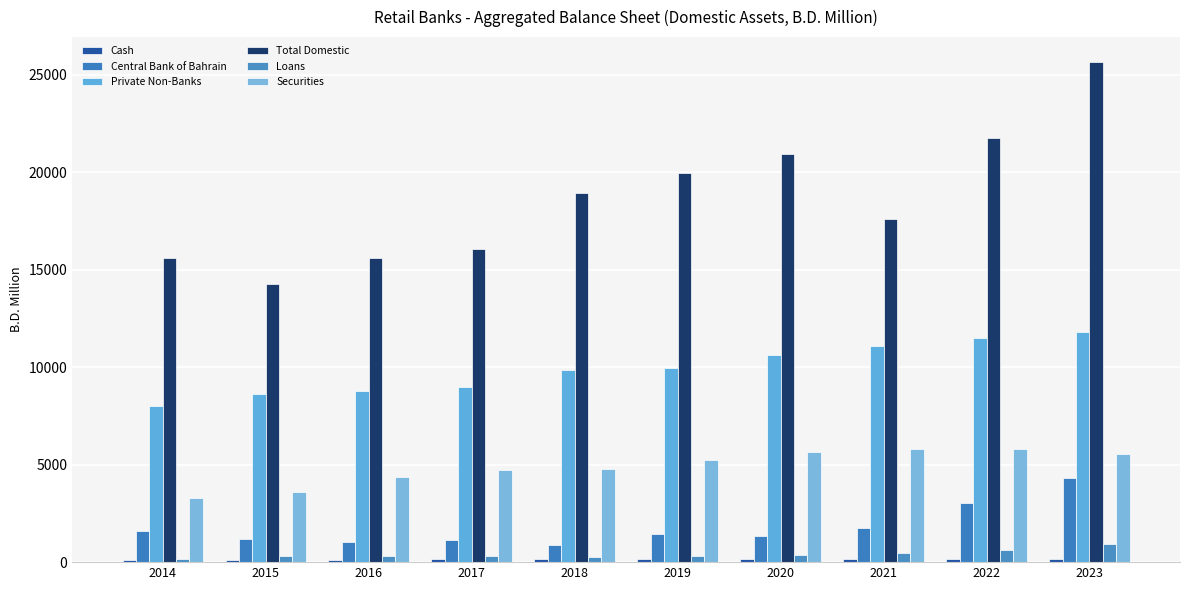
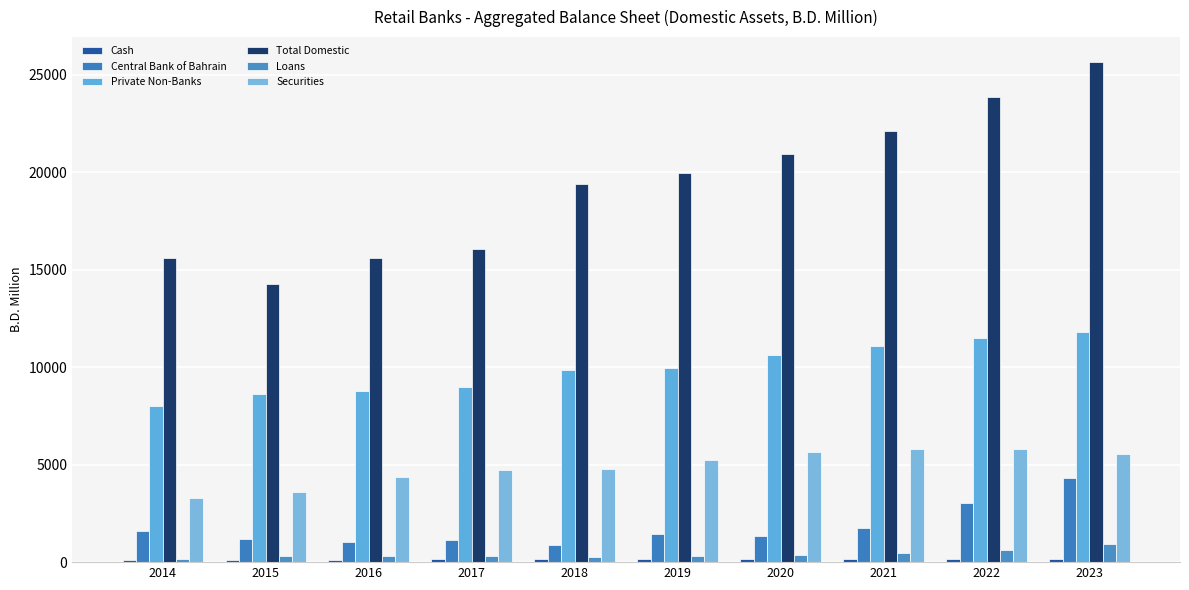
  {
    "Total Domestic": {
      "2014": 15600,
      "2015": 14300,
      "2016": 15600,
      "2017": 16100,
-     "2018": 18900,
+     "2018": 19400,
      "2019": 19900,
      "2020": 20900,
-     "2021": 17600,
-     "2022": 21800,
+     "2021": 22100,
+     "2022": 23900,
      "2023": 25700
    }
  }
